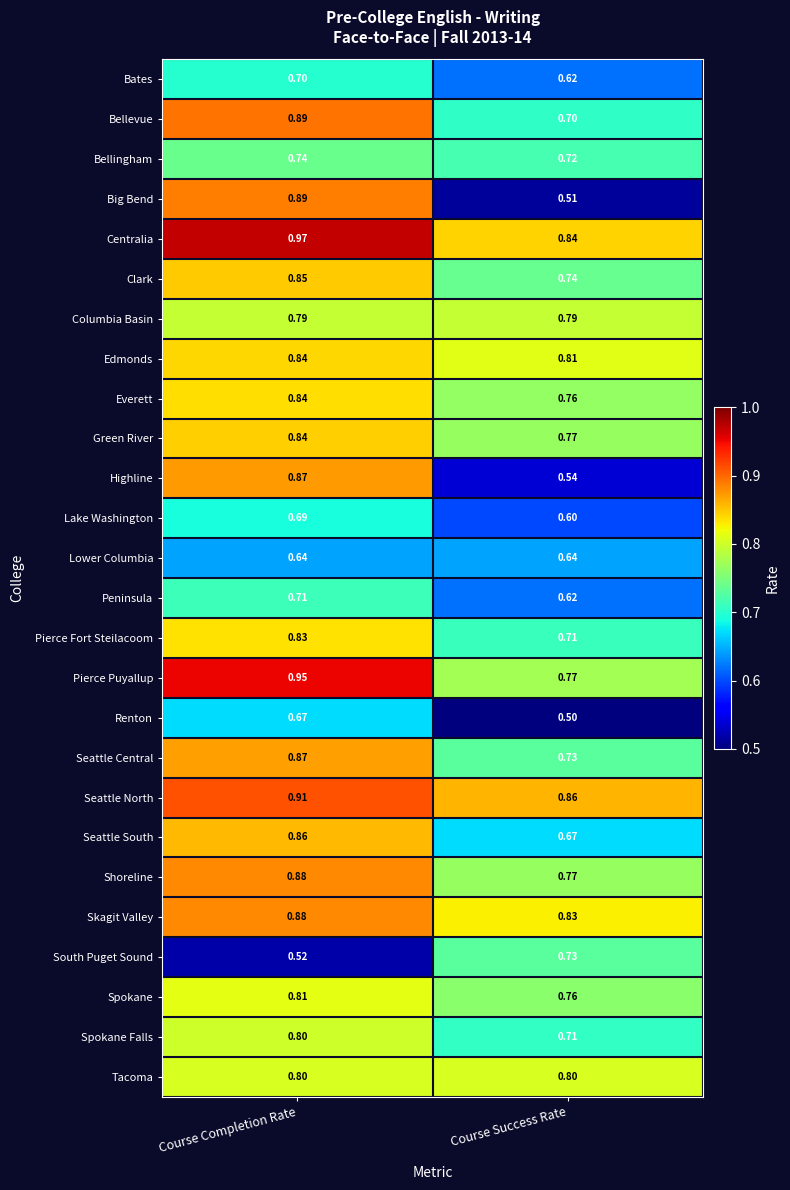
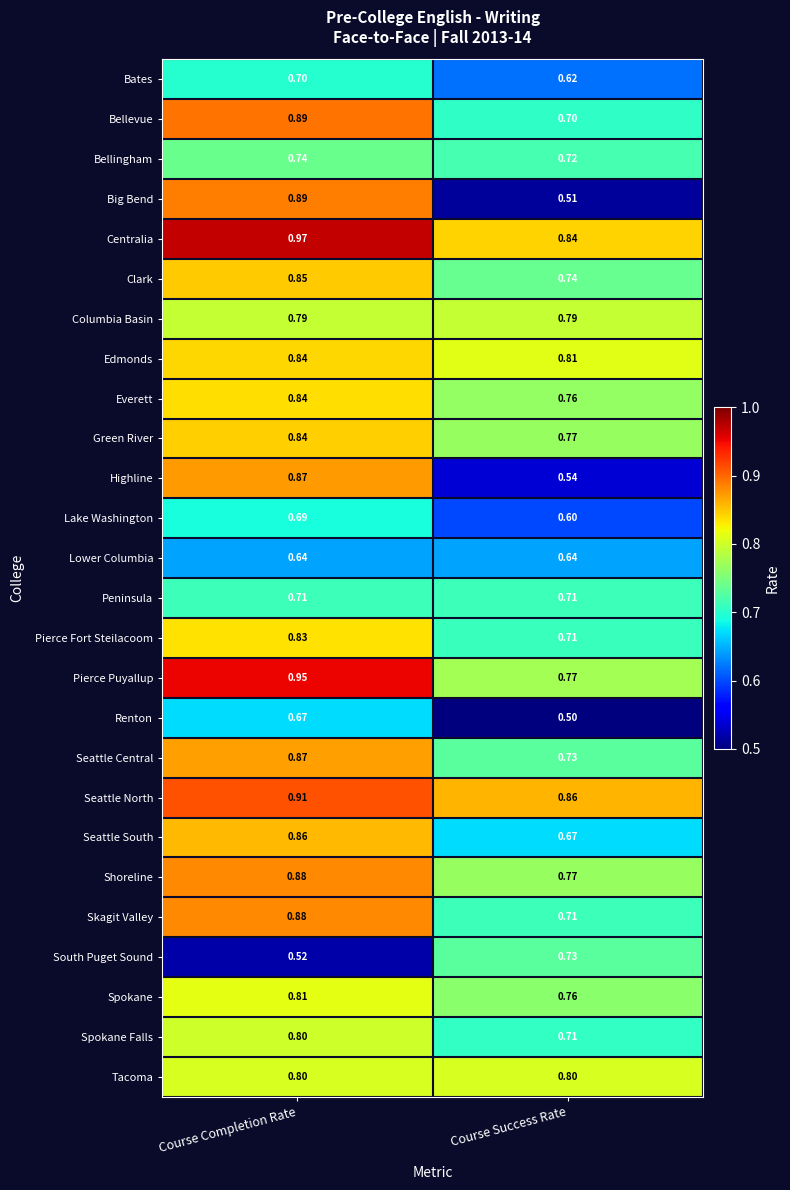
  {
    "Bates": {
      "Course Completion Rate": 0.70,
      "Course Success Rate": 0.62
    },
    "Bellevue": {
      "Course Completion Rate": 0.89,
      "Course Success Rate": 0.70
    },
    "Bellingham": {
      "Course Completion Rate": 0.74,
      "Course Success Rate": 0.72
    },
    "Big Bend": {
      "Course Completion Rate": 0.89,
      "Course Success Rate": 0.51
    },
    "Centralia": {
      "Course Completion Rate": 0.97,
      "Course Success Rate": 0.84
    },
    "Clark": {
      "Course Completion Rate": 0.85,
      "Course Success Rate": 0.74
    },
    "Columbia Basin": {
      "Course Completion Rate": 0.79,
      "Course Success Rate": 0.79
    },
    "Edmonds": {
      "Course Completion Rate": 0.84,
      "Course Success Rate": 0.81
    },
    "Everett": {
      "Course Completion Rate": 0.84,
      "Course Success Rate": 0.76
    },
    "Green River": {
      "Course Completion Rate": 0.84,
      "Course Success Rate": 0.77
    },
    "Highline": {
      "Course Completion Rate": 0.87,
      "Course Success Rate": 0.54
    },
    "Lake Washington": {
      "Course Completion Rate": 0.69,
      "Course Success Rate": 0.60
    },
    "Lower Columbia": {
      "Course Completion Rate": 0.64,
      "Course Success Rate": 0.64
    },
    "Peninsula": {
      "Course Completion Rate": 0.71,
-     "Course Success Rate": 0.62
+     "Course Success Rate": 0.71
    },
    "Pierce Fort Steilacoom": {
      "Course Completion Rate": 0.83,
      "Course Success Rate": 0.71
    },
    "Pierce Puyallup": {
      "Course Completion Rate": 0.95,
      "Course Success Rate": 0.77
    },
    "Renton": {
      "Course Completion Rate": 0.67,
      "Course Success Rate": 0.50
    },
    "Seattle Central": {
      "Course Completion Rate": 0.87,
      "Course Success Rate": 0.73
    },
    "Seattle North": {
      "Course Completion Rate": 0.91,
      "Course Success Rate": 0.86
    },
    "Seattle South": {
      "Course Completion Rate": 0.86,
      "Course Success Rate": 0.67
    },
    "Shoreline": {
      "Course Completion Rate": 0.88,
      "Course Success Rate": 0.77
    },
    "Skagit Valley": {
      "Course Completion Rate": 0.88,
-     "Course Success Rate": 0.83
+     "Course Success Rate": 0.71
    },
    "South Puget Sound": {
      "Course Completion Rate": 0.52,
      "Course Success Rate": 0.73
    },
    "Spokane": {
      "Course Completion Rate": 0.81,
      "Course Success Rate": 0.76
    },
    "Spokane Falls": {
      "Course Completion Rate": 0.80,
      "Course Success Rate": 0.71
    },
    "Tacoma": {
      "Course Completion Rate": 0.80,
      "Course Success Rate": 0.80
    }
  }
